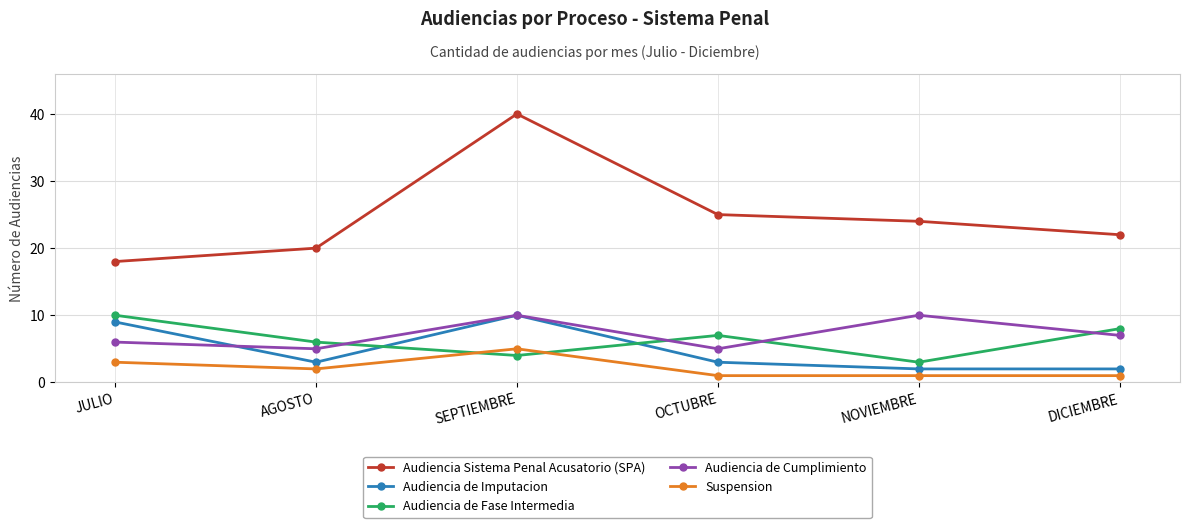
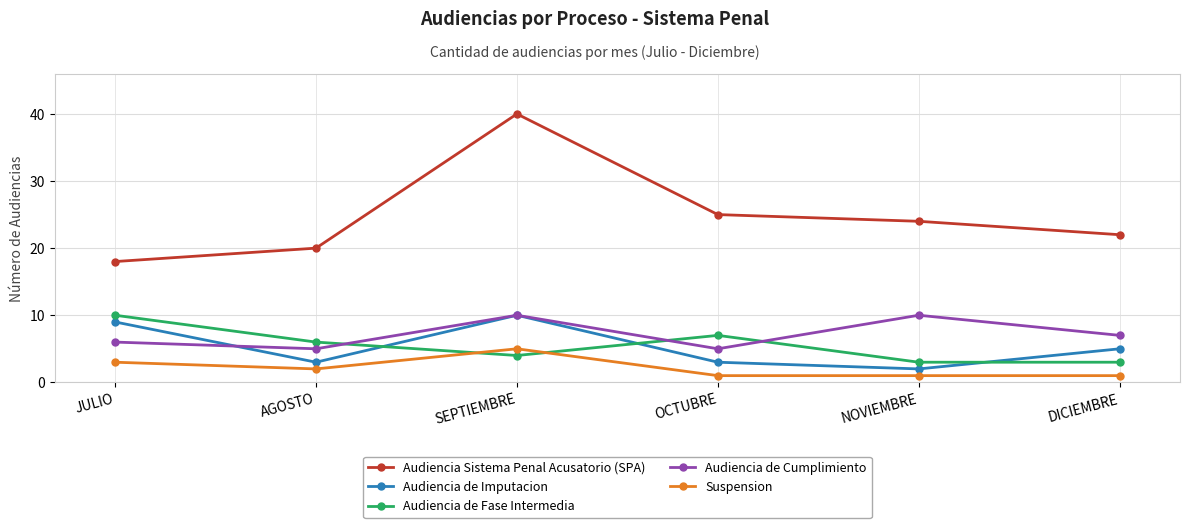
  {
    "Audiencia Sistema Penal Acusatorio (SPA)": {
      "JULIO": 18,
      "AGOSTO": 20,
      "SEPTIEMBRE": 40,
      "OCTUBRE": 25,
      "NOVIEMBRE": 24,
      "DICIEMBRE": 22
    },
    "Audiencia de Imputacion": {
      "JULIO": 9,
      "AGOSTO": 3,
      "OCTUBRE": 3,
      "NOVIEMBRE": 2,
-     "DICIEMBRE": 2
+     "DICIEMBRE": 5
    },
    "Audiencia de Fase Intermedia": {
      "JULIO": 10,
      "AGOSTO": 6,
      "SEPTIEMBRE": 4,
      "OCTUBRE": 7,
      "NOVIEMBRE": 3,
-     "DICIEMBRE": 8
+     "DICIEMBRE": 3
    },
    "Audiencia de Cumplimiento": {
      "JULIO": 6,
      "AGOSTO": 5,
      "OCTUBRE": 5,
      "NOVIEMBRE": 10,
      "DICIEMBRE": 7
    },
    "Suspension": {
      "JULIO": 3,
      "AGOSTO": 2,
      "SEPTIEMBRE": 5,
      "OCTUBRE": 1,
      "NOVIEMBRE": 1,
      "DICIEMBRE": 1
    }
  }
